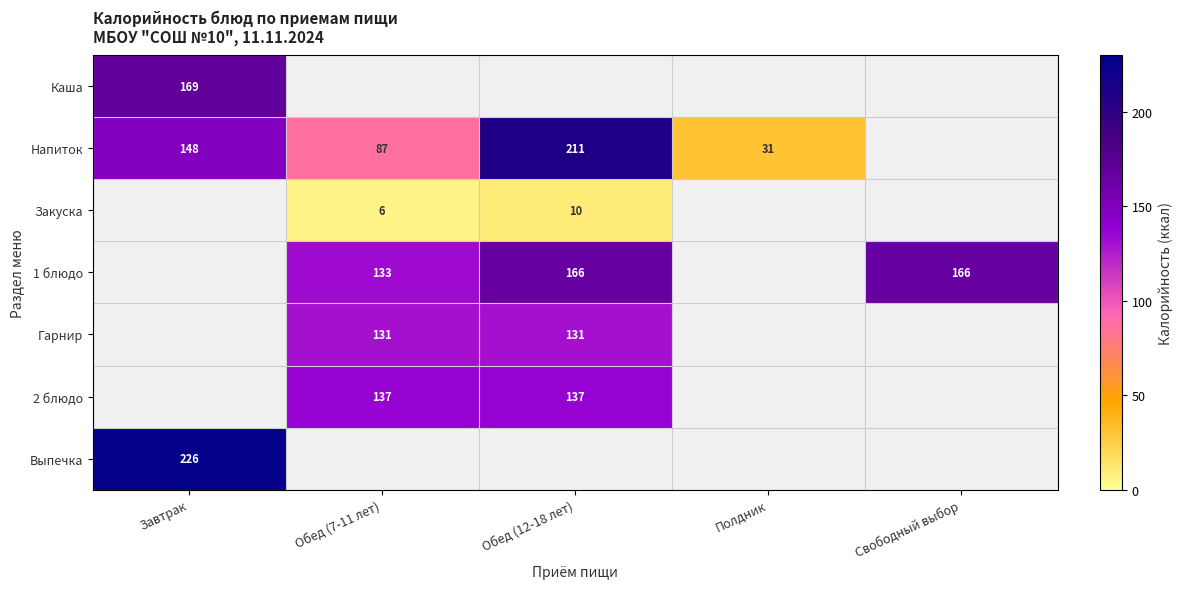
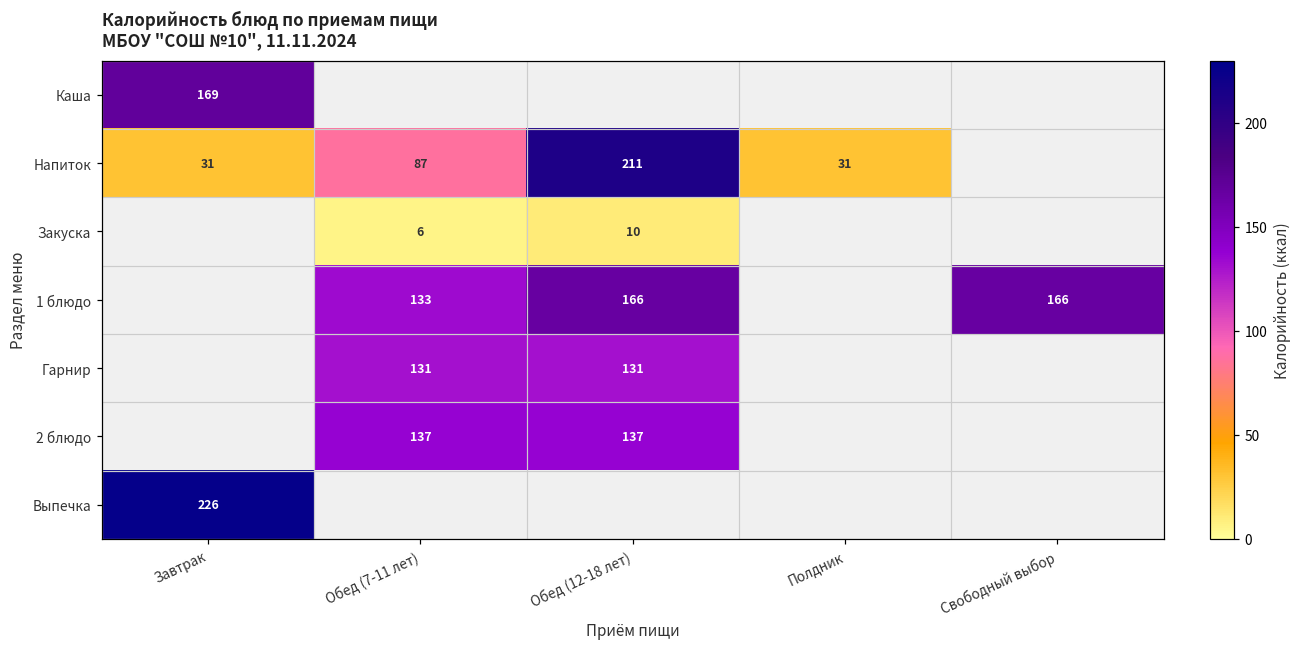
  {
    "Каша": {
      "Завтрак": 169
    },
    "Напиток": {
-     "Завтрак": 148,
+     "Завтрак": 31,
      "Обед (7-11 лет)": 87,
      "Обед (12-18 лет)": 211,
      "Полдник": 31
    },
    "Закуска": {
      "Обед (7-11 лет)": 6,
      "Обед (12-18 лет)": 10
    },
    "1 блюдо": {
      "Обед (7-11 лет)": 133,
      "Обед (12-18 лет)": 166,
      "Свободный выбор": 166
    },
    "Гарнир": {
      "Обед (7-11 лет)": 131,
      "Обед (12-18 лет)": 131
    },
    "2 блюдо": {
      "Обед (7-11 лет)": 137,
      "Обед (12-18 лет)": 137
    },
    "Выпечка": {
      "Завтрак": 226
    }
  }
